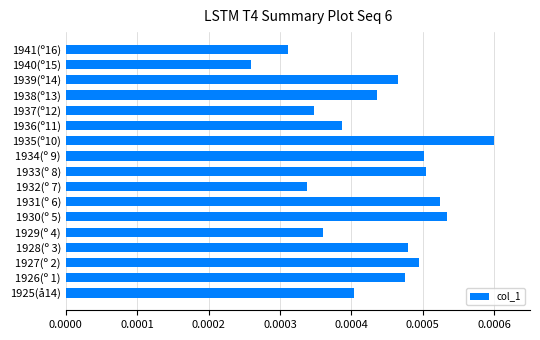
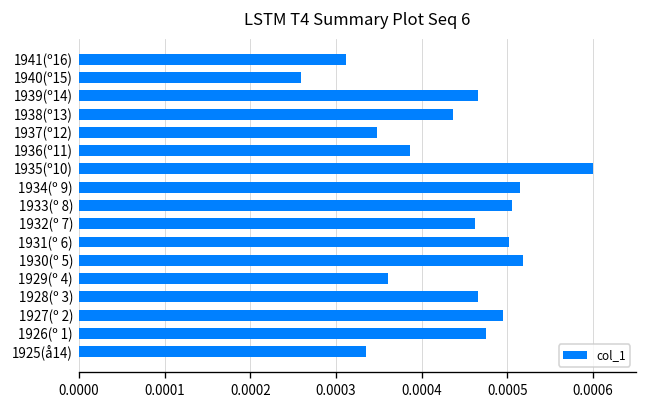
  {
    "1941(º16)": 0.00031,
    "1940(º15)": 0.00026,
    "1939(º14)": 0.00047,
    "1938(º13)": 0.00044,
    "1937(º12)": 0.00035,
    "1936(º11)": 0.00039,
    "1935(º10)": 0.00060,
-   "1934(º 9)": 0.00050,
+   "1934(º 9)": 0.00051,
    "1933(º 8)": 0.00050,
-   "1932(º 7)": 0.00034,
-   "1931(º 6)": 0.00052,
-   "1930(º 5)": 0.00053,
+   "1932(º 7)": 0.00046,
+   "1931(º 6)": 0.00050,
+   "1930(º 5)": 0.00052,
    "1929(º 4)": 0.00036,
-   "1928(º 3)": 0.00048,
+   "1928(º 3)": 0.00047,
    "1927(º 2)": 0.00050,
    "1926(º 1)": 0.00048,
-   "1925(å14)": 0.00040
+   "1925(å14)": 0.00033
  }
